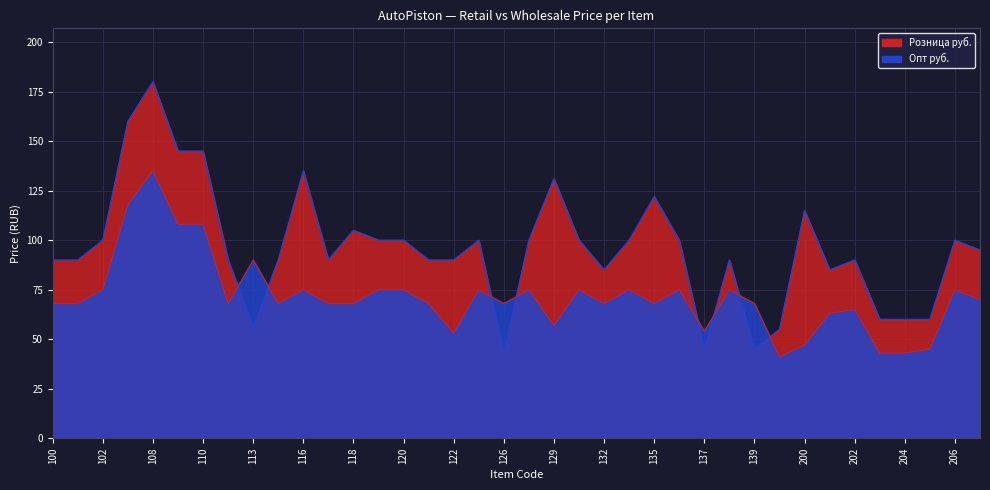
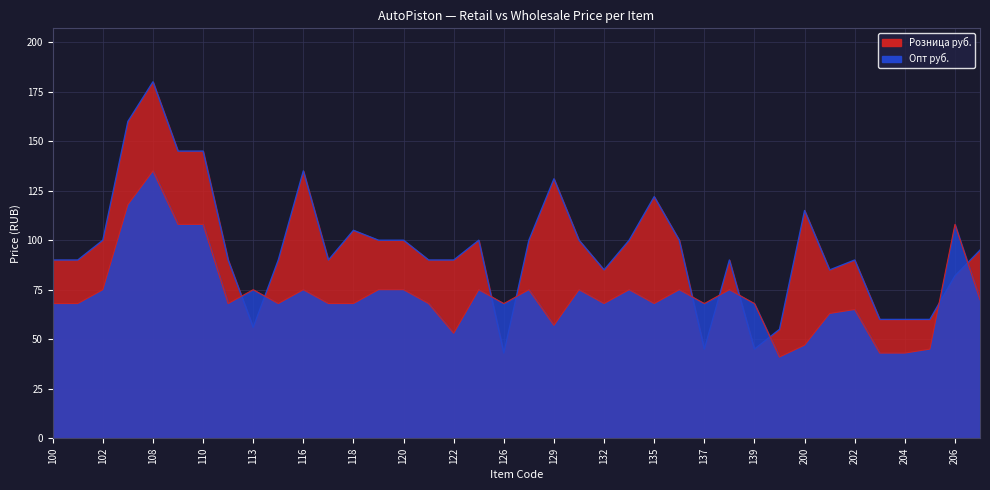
  {
    "Розница руб.": {
      "100": 90,
      "102": 100,
      "108": 180,
      "110": 145,
      "113": 56,
      "116": 135,
      "118": 105,
      "120": 100,
      "122": 90,
      "126": 43,
      "129": 131,
      "132": 85,
      "135": 122,
      "137": 45,
      "139": 45,
      "200": 115,
      "202": 90,
      "204": 60,
-     "206": 100
+     "206": 82
    },
    "Опт руб.": {
      "100": 68,
      "102": 75,
      "108": 135,
      "110": 108,
-     "113": 90,
+     "113": 75,
      "116": 75,
      "118": 68,
      "120": 75,
      "122": 53,
      "126": 68,
      "129": 57,
      "132": 68,
      "135": 68,
-     "137": 54,
+     "137": 68,
      "139": 68,
      "200": 47,
      "202": 65,
      "204": 43,
-     "206": 75
+     "206": 108
    }
  }
